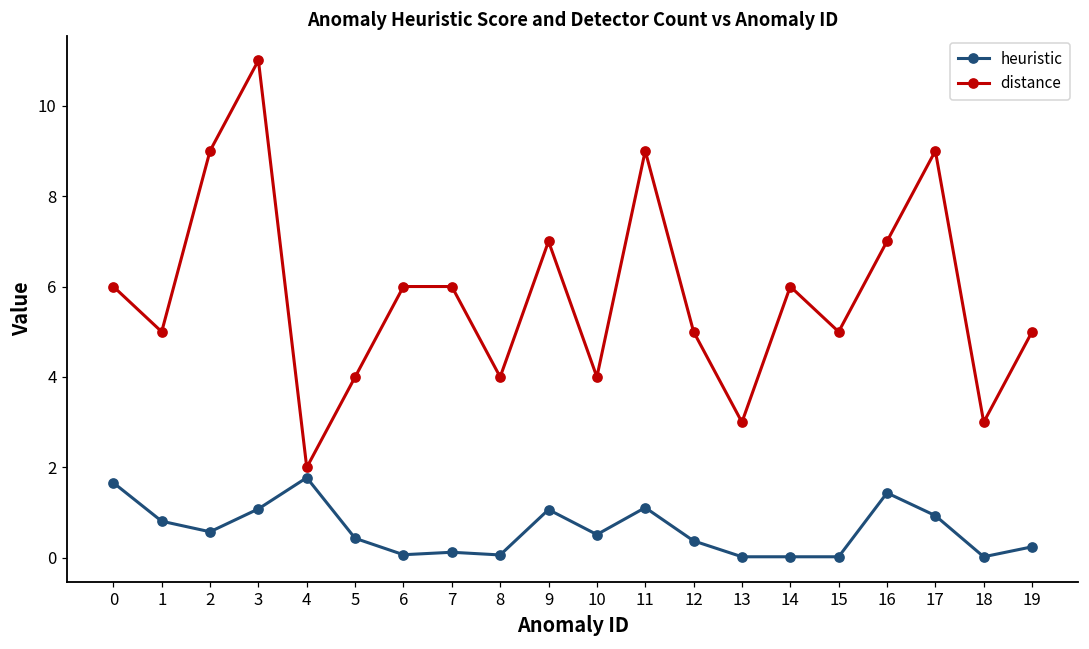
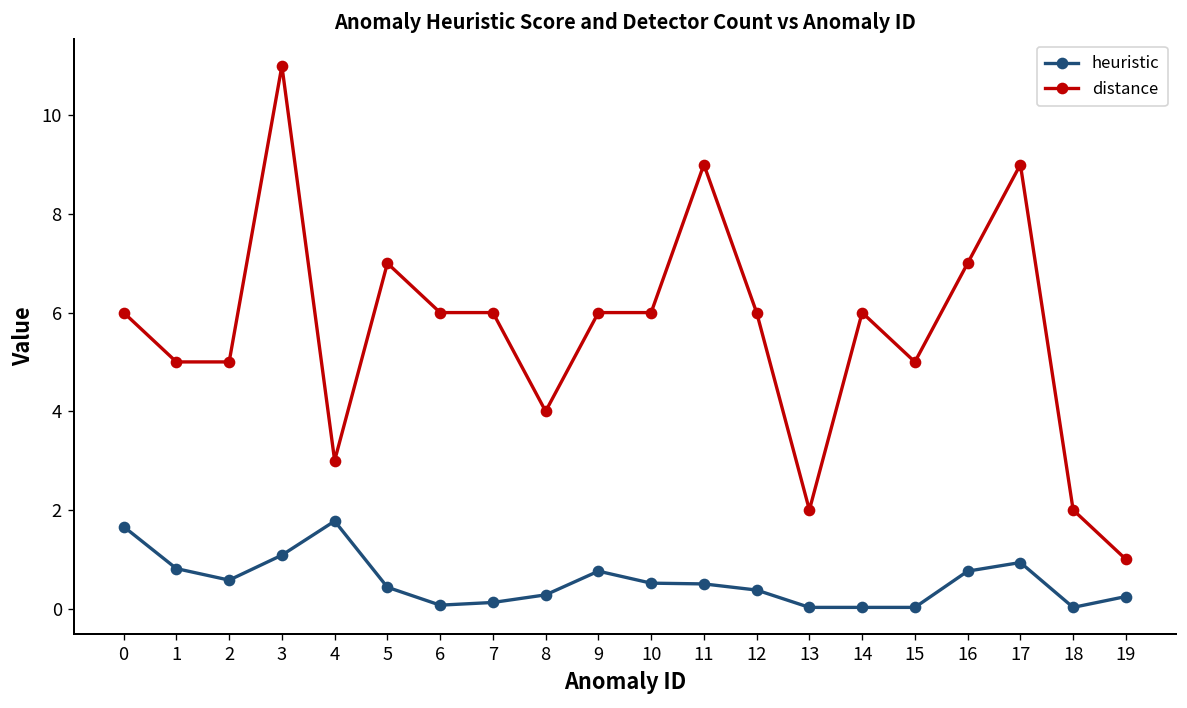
  {
    "heuristic": {
      "0": 1.7,
      "1": 0.8,
      "2": 0.6,
      "3": 1.1,
      "4": 1.8,
      "5": 0.4,
      "6": 0.1,
      "7": 0.1,
-     "8": 0.1,
-     "9": 1.1,
+     "8": 0.3,
+     "9": 0.8,
      "10": 0.5,
-     "11": 1.1,
+     "11": 0.5,
      "12": 0.4,
      "13": 0.0,
      "14": 0.0,
      "15": 0.0,
-     "16": 1.4,
+     "16": 0.8,
      "17": 0.9,
      "18": 0.0,
      "19": 0.2
    },
    "distance": {
      "0": 6,
      "1": 5,
-     "2": 9,
+     "2": 5,
      "3": 11,
-     "4": 2,
-     "5": 4,
+     "4": 3,
+     "5": 7,
      "6": 6,
      "7": 6,
      "8": 4,
-     "9": 7,
-     "10": 4,
+     "9": 6,
+     "10": 6,
      "11": 9,
-     "12": 5,
-     "13": 3,
+     "12": 6,
+     "13": 2,
      "14": 6,
      "15": 5,
      "16": 7,
      "17": 9,
-     "18": 3,
-     "19": 5
+     "18": 2,
+     "19": 1
    }
  }
